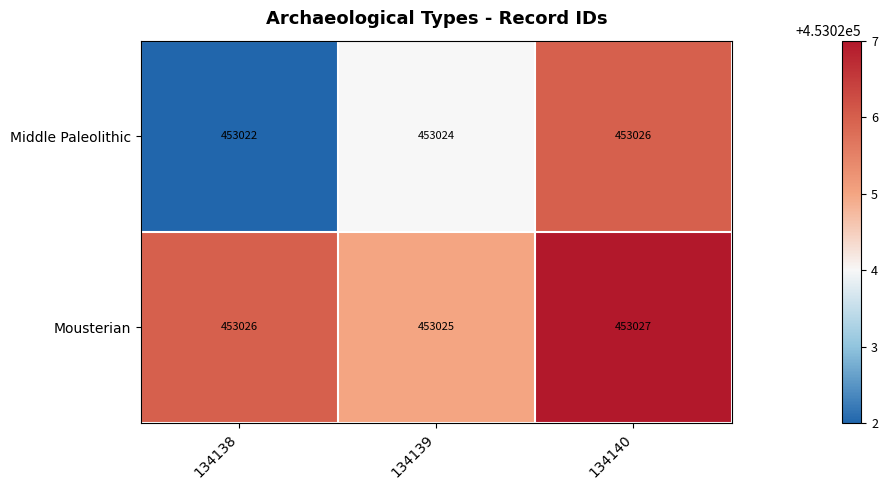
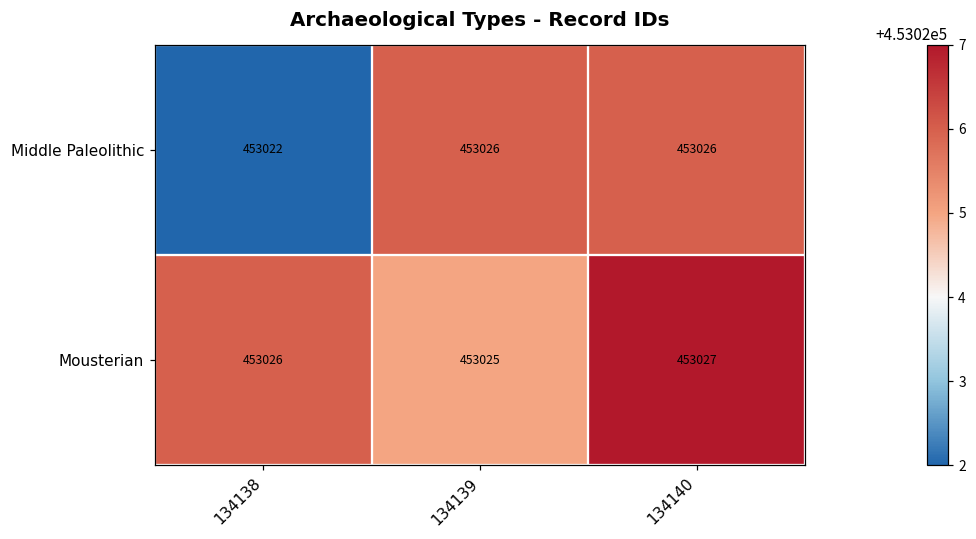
  {
    "Middle Paleolithic": {
      "134138": 453022,
-     "134139": 453024,
+     "134139": 453026,
      "134140": 453026
    },
    "Mousterian": {
      "134138": 453026,
      "134139": 453025,
      "134140": 453027
    }
  }
